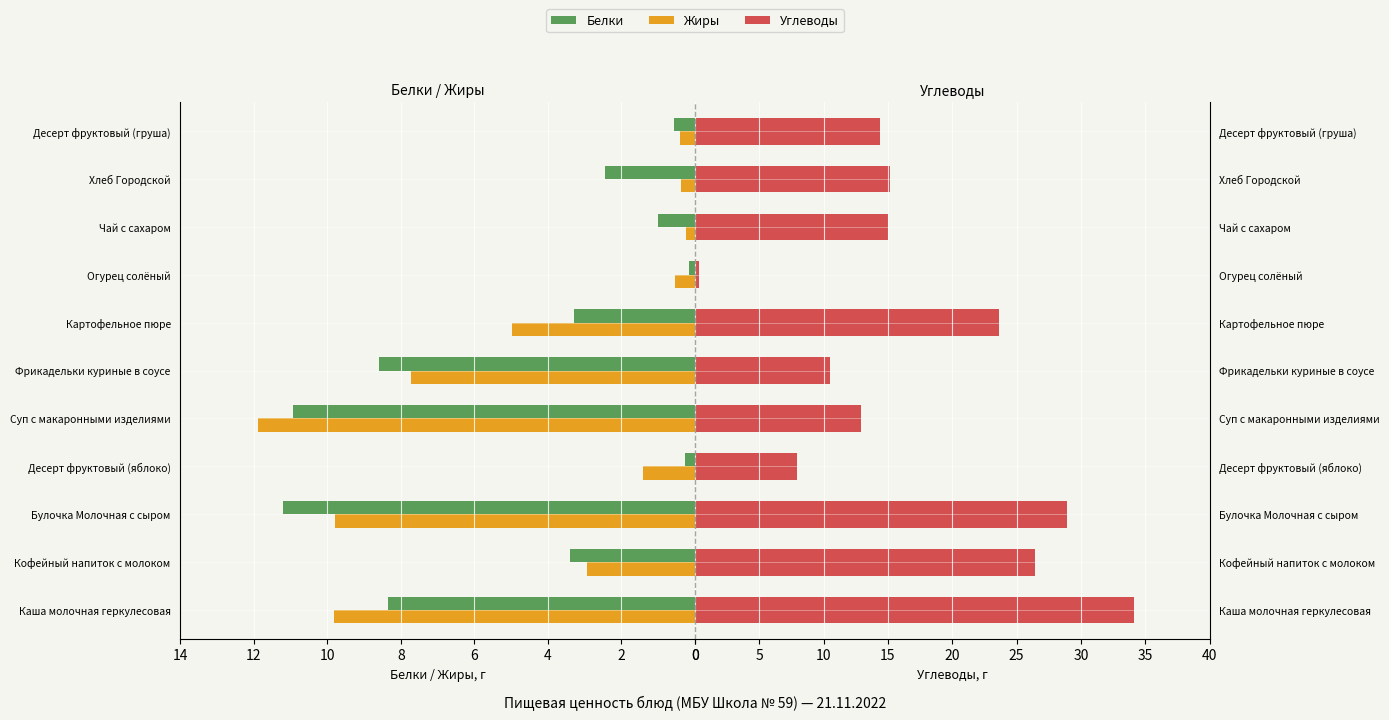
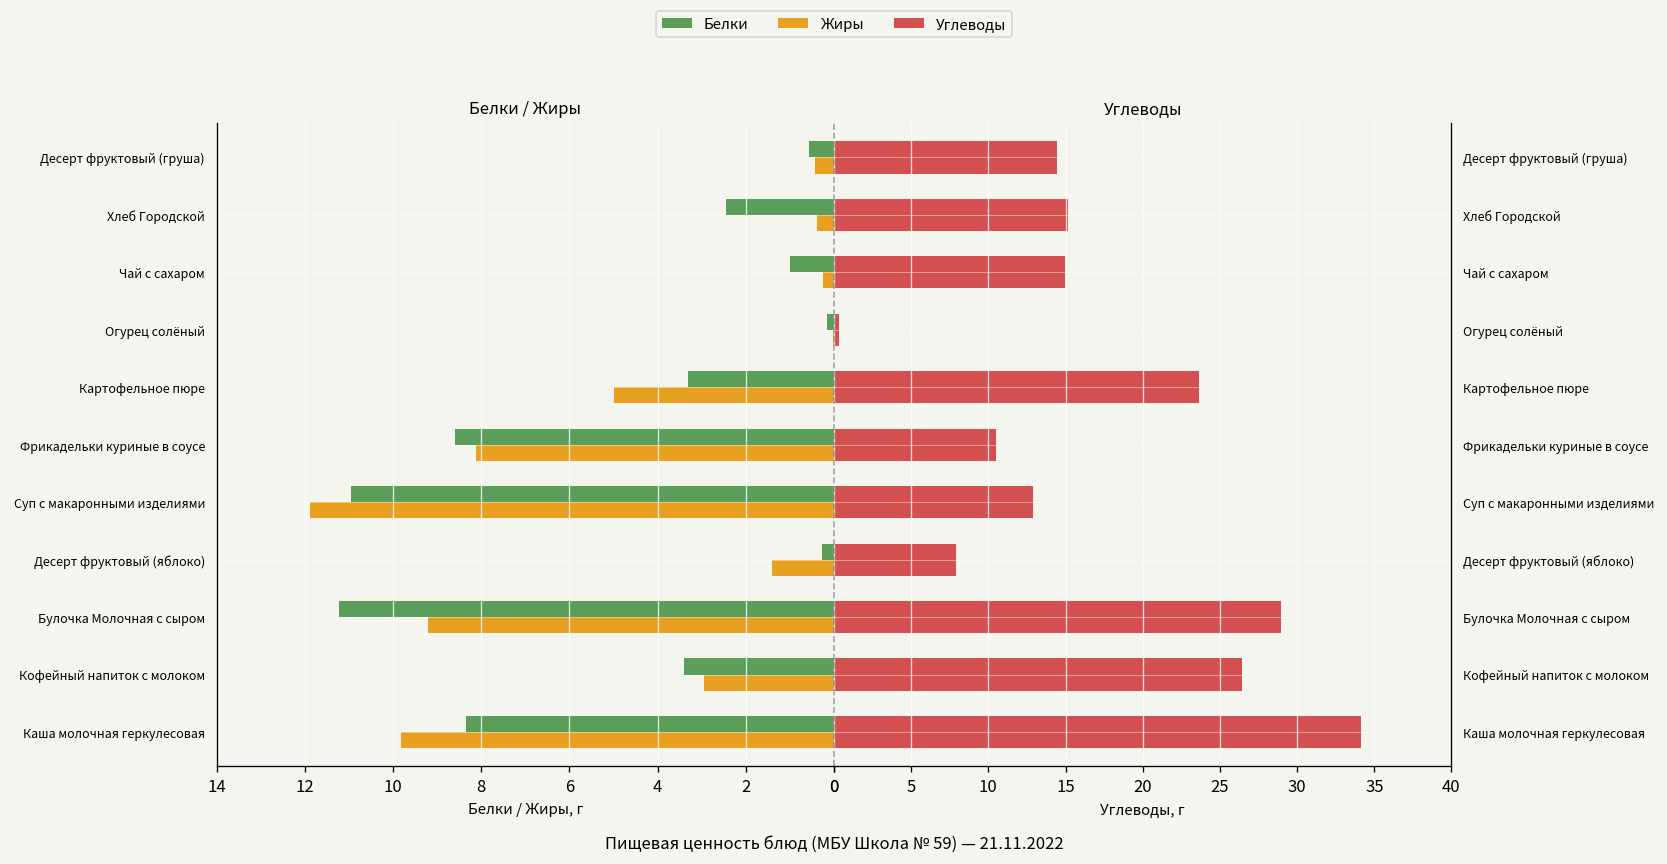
  {
    "Белки / Жиры": {
      "Белки": {
        "Десерт фруктовый (груша)": 0.6,
        "Хлеб Городской": 2.5,
        "Чай с сахаром": 1.0,
        "Огурец солёный": 0.2,
        "Картофельное пюре": 3.3,
        "Фрикадельки куриные в соусе": 8.6,
        "Суп с макаронными изделиями": 10.9,
        "Десерт фруктовый (яблоко)": 0.3,
        "Булочка Молочная с сыром": 11.2,
        "Кофейный напиток с молоком": 3.4,
        "Каша молочная геркулесовая": 8.4
      },
      "Жиры": {
        "Десерт фруктовый (груша)": 0.4,
        "Хлеб Городской": 0.4,
        "Чай с сахаром": 0.3,
-       "Огурец солёный": 0.6,
+       "Огурец солёный": 0.0,
        "Картофельное пюре": 5.0,
-       "Фрикадельки куриные в соусе": 7.7,
+       "Фрикадельки куриные в соусе": 8.1,
        "Суп с макаронными изделиями": 11.9,
        "Десерт фруктовый (яблоко)": 1.4,
-       "Булочка Молочная с сыром": 9.8,
+       "Булочка Молочная с сыром": 9.2,
        "Кофейный напиток с молоком": 3.0,
        "Каша молочная геркулесовая": 9.8
      }
    },
    "Углеводы": {
      "Десерт фруктовый (груша)": 14.4,
      "Хлеб Городской": 15.2,
      "Чай с сахаром": 15.0,
      "Огурец солёный": 0.3,
      "Картофельное пюре": 23.7,
      "Фрикадельки куриные в соусе": 10.5,
      "Суп с макаронными изделиями": 12.9,
      "Десерт фруктовый (яблоко)": 7.9,
      "Булочка Молочная с сыром": 28.9,
      "Кофейный напиток с молоком": 26.4,
      "Каша молочная геркулесовая": 34.1
    }
  }
